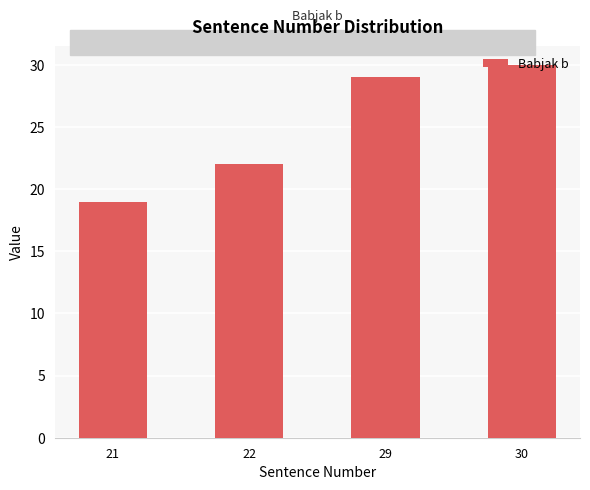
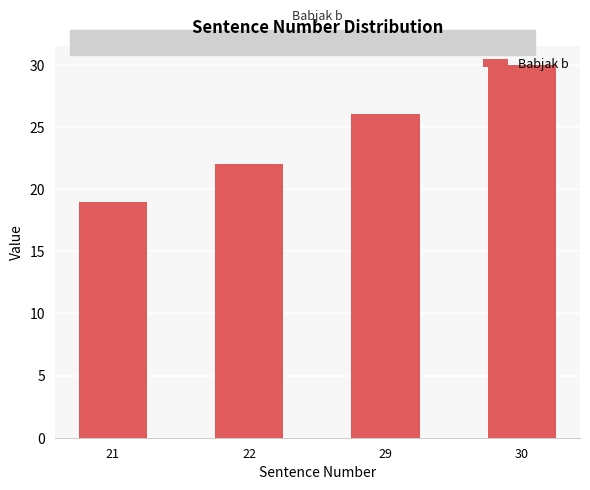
  {
    "21": 19,
    "22": 22,
-   "29": 29,
+   "29": 26,
    "30": 30
  }
